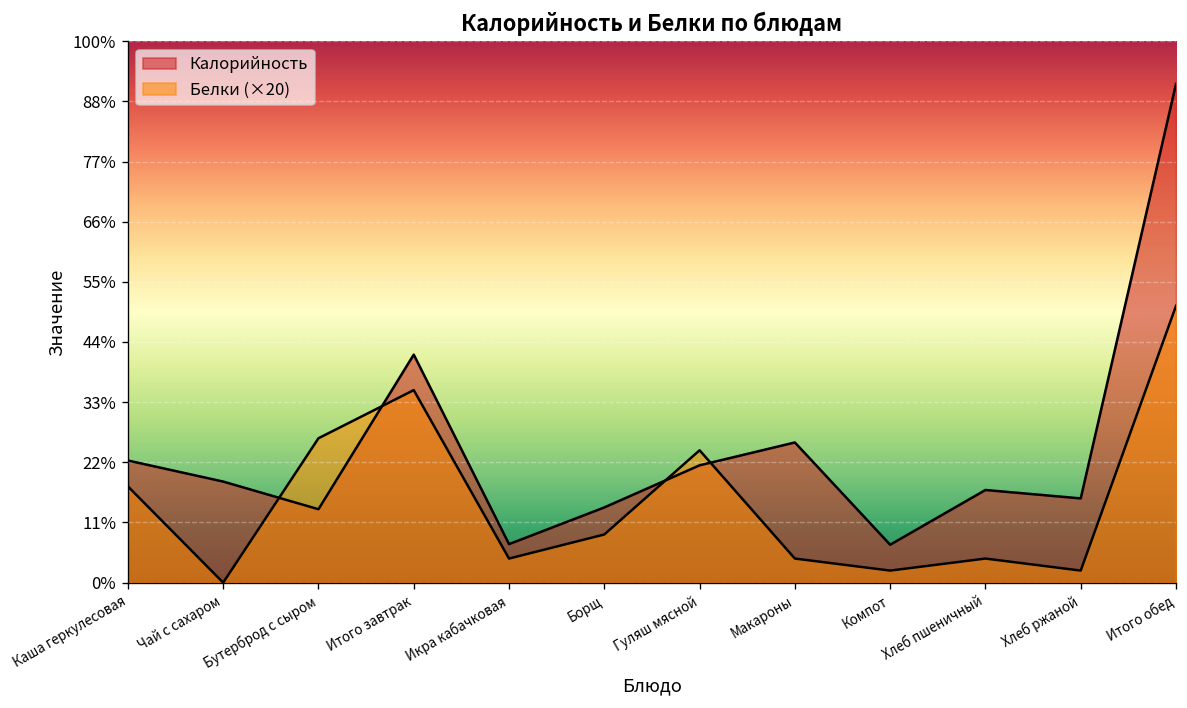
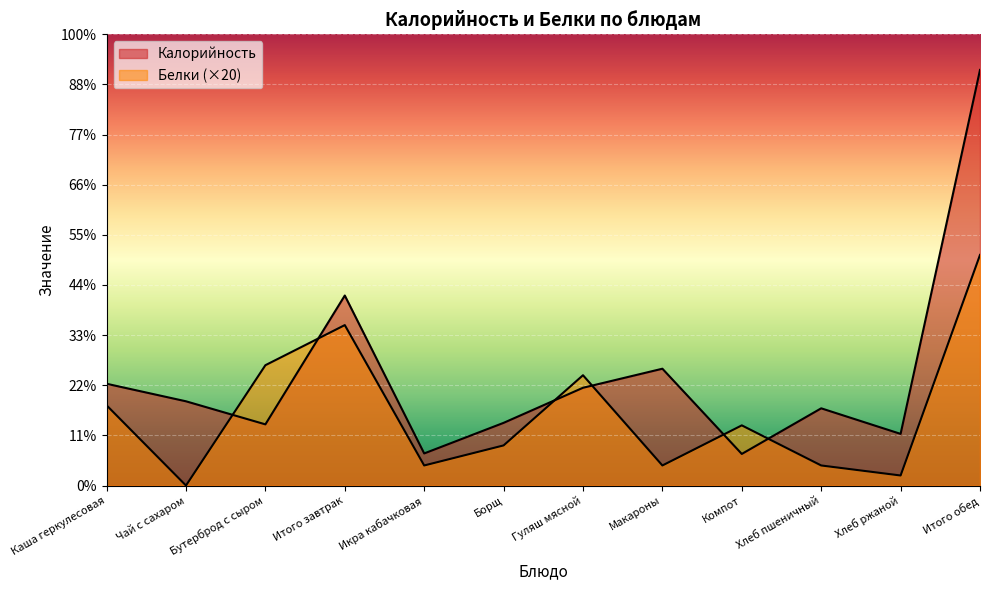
  {
    "Калорийность": {
      "Каша геркулесовая": "23%",
      "Чай с сахаром": "19%",
      "Бутерброд с сыром": "14%",
      "Итого завтрак": "42%",
      "Икра кабачковая": "7%",
      "Борщ": "14%",
      "Гуляш мясной": "22%",
      "Макароны": "26%",
      "Компот": "7%",
      "Хлеб пшеничный": "17%",
-     "Хлеб ржаной": "16%",
+     "Хлеб ржаной": "11%",
      "Итого обед": "92%"
    },
    "Белки (×20)": {
      "Каша геркулесовая": "18%",
      "Чай с сахаром": "0%",
      "Бутерброд с сыром": "27%",
      "Итого завтрак": "36%",
      "Икра кабачковая": "4%",
      "Борщ": "9%",
      "Гуляш мясной": "24%",
      "Макароны": "4%",
-     "Компот": "2%",
+     "Компот": "13%",
      "Хлеб пшеничный": "4%",
      "Хлеб ржаной": "2%",
      "Итого обед": "51%"
    }
  }
